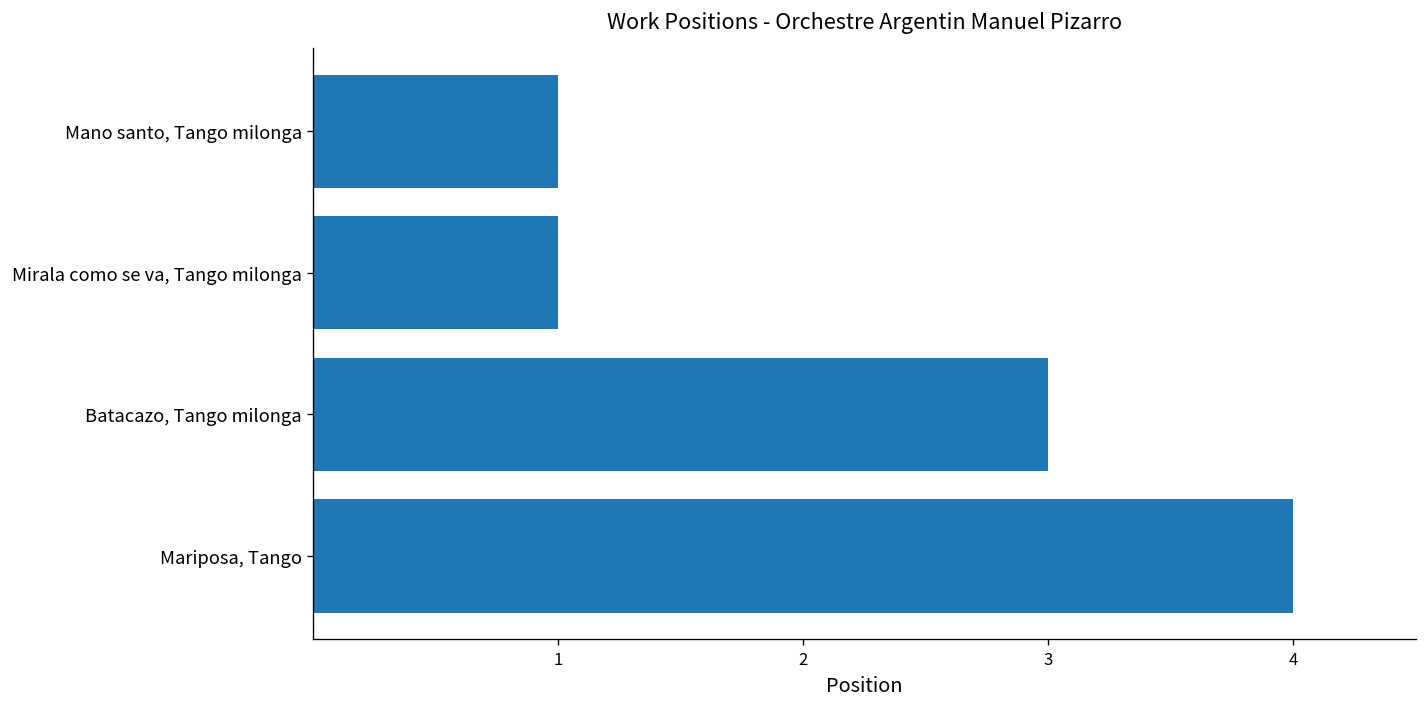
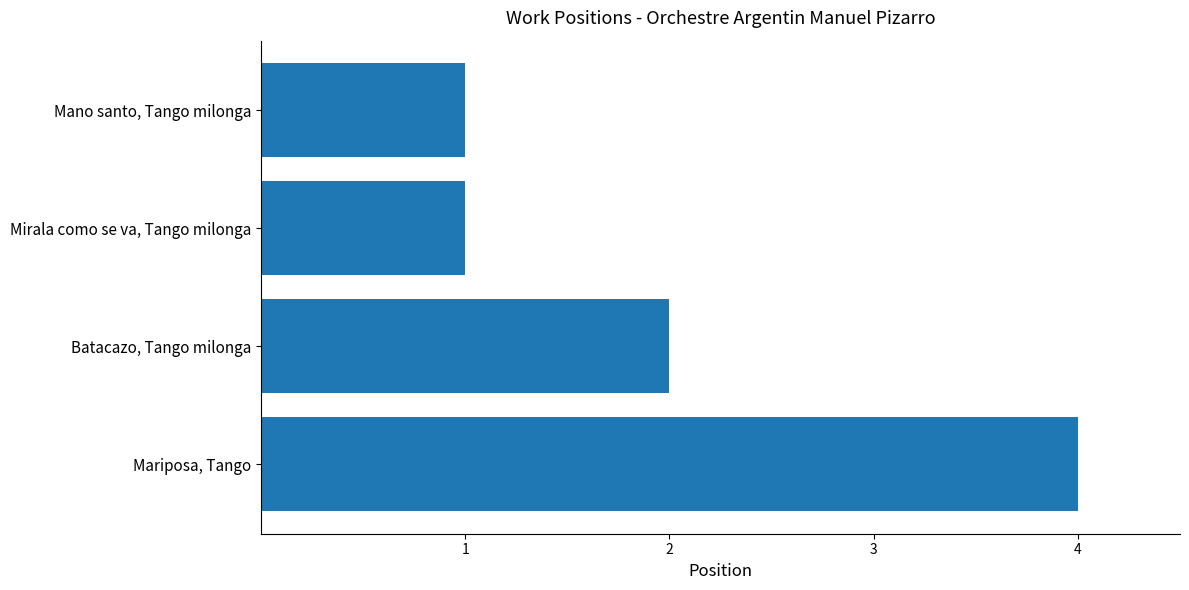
  {
    "Mano santo, Tango milonga": 1,
    "Mirala como se va, Tango milonga": 1,
-   "Batacazo, Tango milonga": 3,
+   "Batacazo, Tango milonga": 2,
    "Mariposa, Tango": 4
  }
